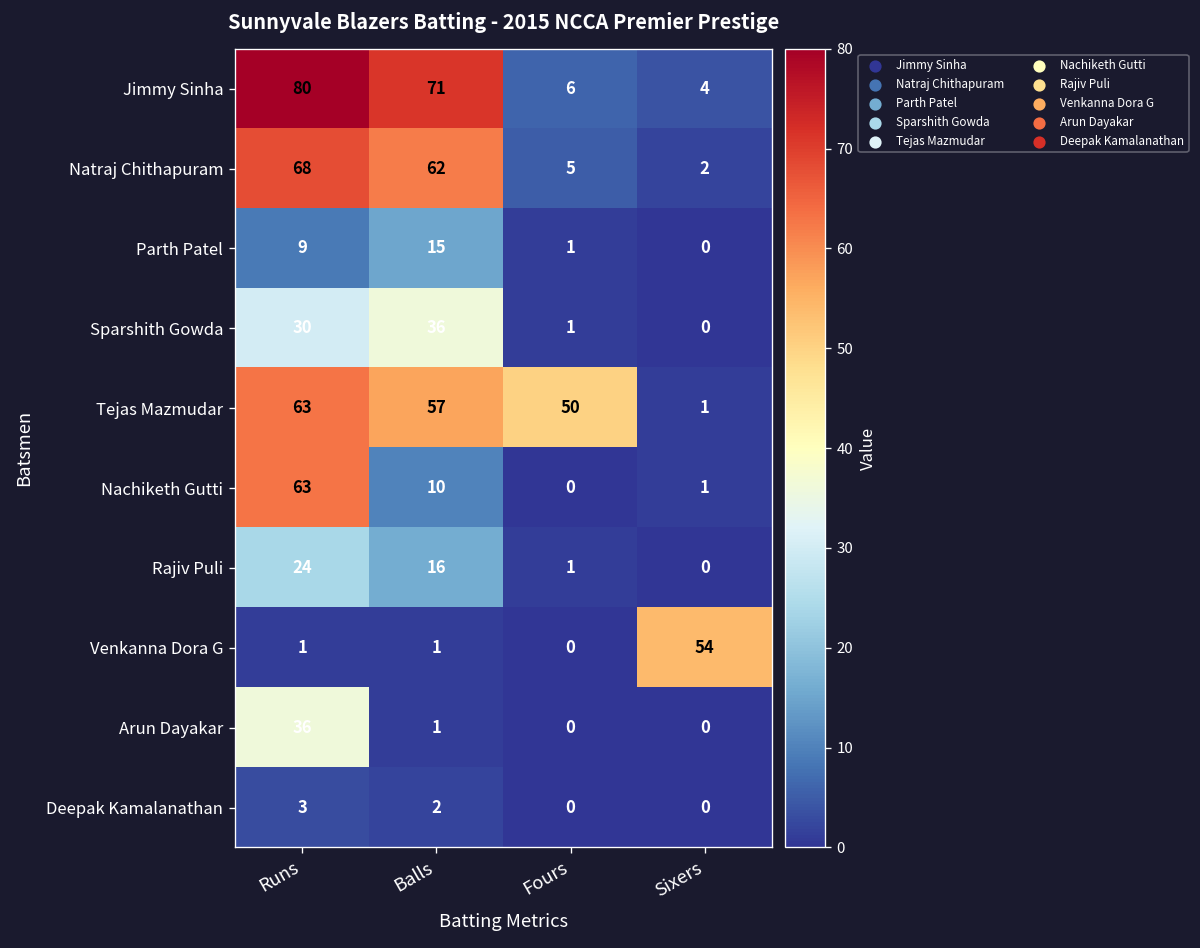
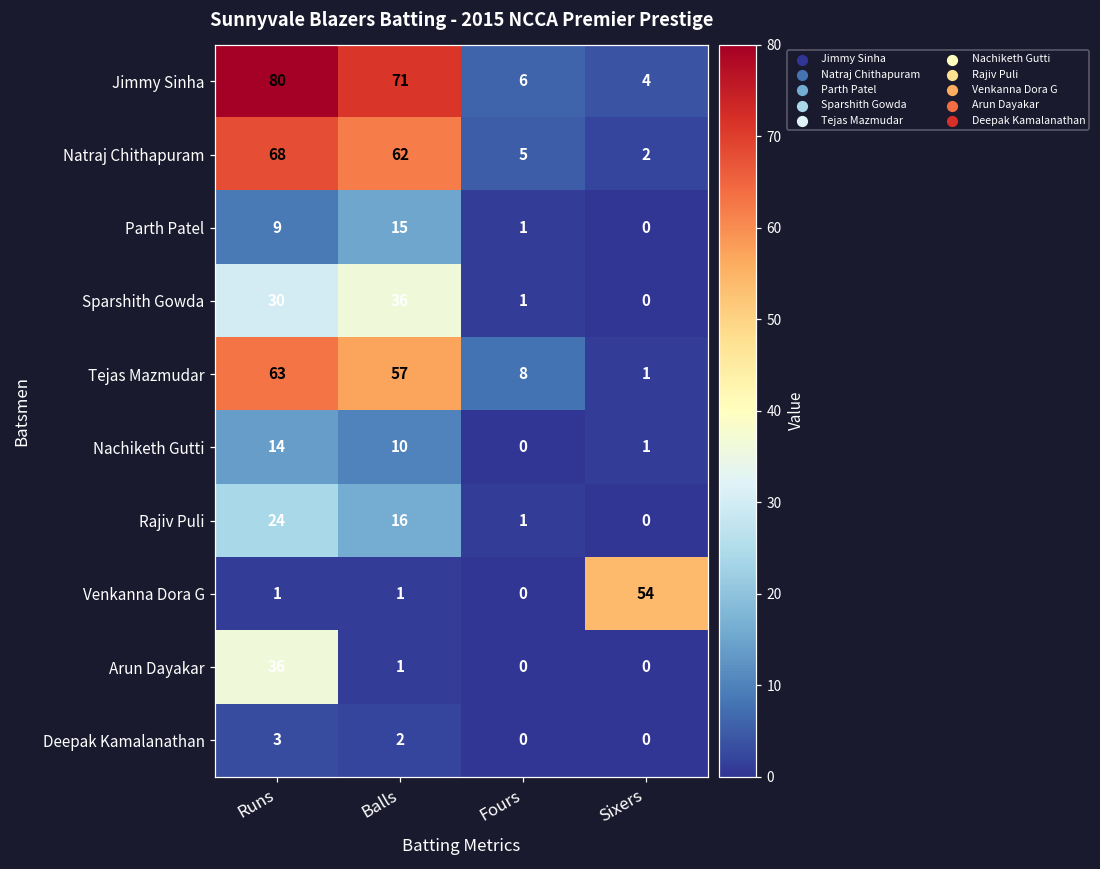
  {
    "Jimmy Sinha": {
      "Runs": 80,
      "Balls": 71,
      "Fours": 6,
      "Sixers": 4
    },
    "Natraj Chithapuram": {
      "Runs": 68,
      "Balls": 62,
      "Fours": 5,
      "Sixers": 2
    },
    "Parth Patel": {
      "Runs": 9,
      "Balls": 15,
      "Fours": 1,
      "Sixers": 0
    },
    "Sparshith Gowda": {
      "Fours": 1,
      "Sixers": 0
    },
    "Tejas Mazmudar": {
      "Runs": 63,
      "Balls": 57,
-     "Fours": 50,
+     "Fours": 8,
      "Sixers": 1
    },
    "Nachiketh Gutti": {
-     "Runs": 63,
+     "Runs": 14,
      "Balls": 10,
      "Fours": 0,
      "Sixers": 1
    },
    "Rajiv Puli": {
      "Runs": 24,
      "Balls": 16,
      "Fours": 1,
      "Sixers": 0
    },
    "Venkanna Dora G": {
      "Runs": 1,
      "Balls": 1,
      "Fours": 0,
      "Sixers": 54
    },
    "Arun Dayakar": {
      "Balls": 1,
      "Fours": 0,
      "Sixers": 0
    },
    "Deepak Kamalanathan": {
      "Runs": 3,
      "Balls": 2,
      "Fours": 0,
      "Sixers": 0
    }
  }
